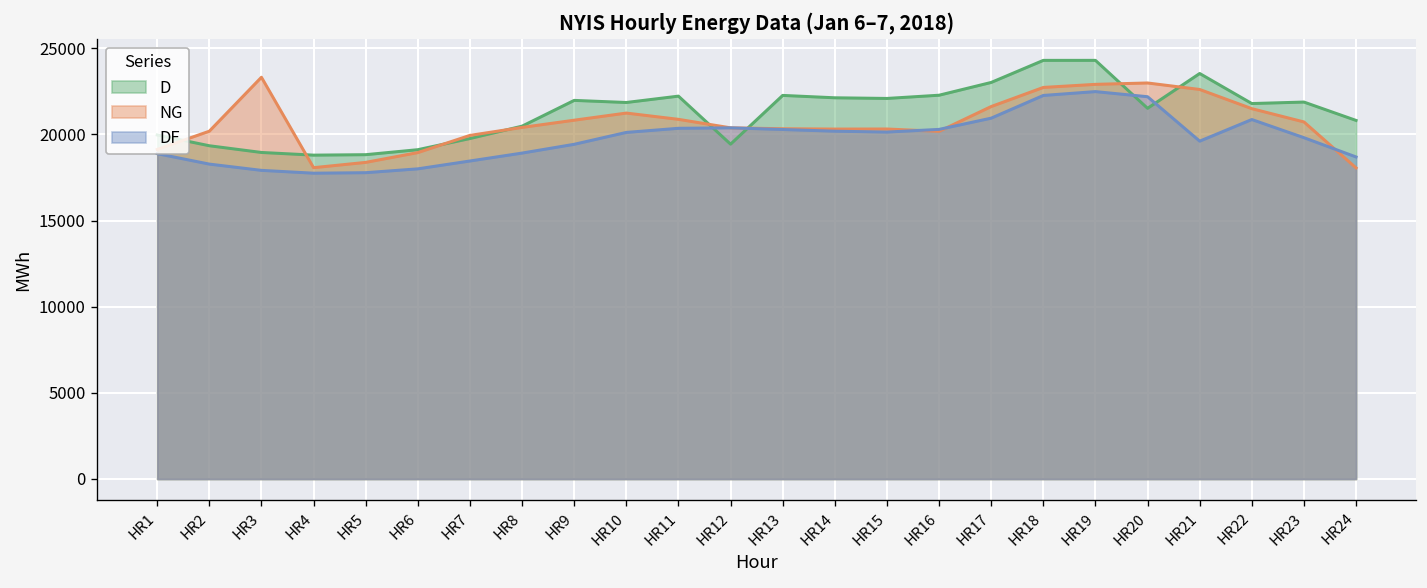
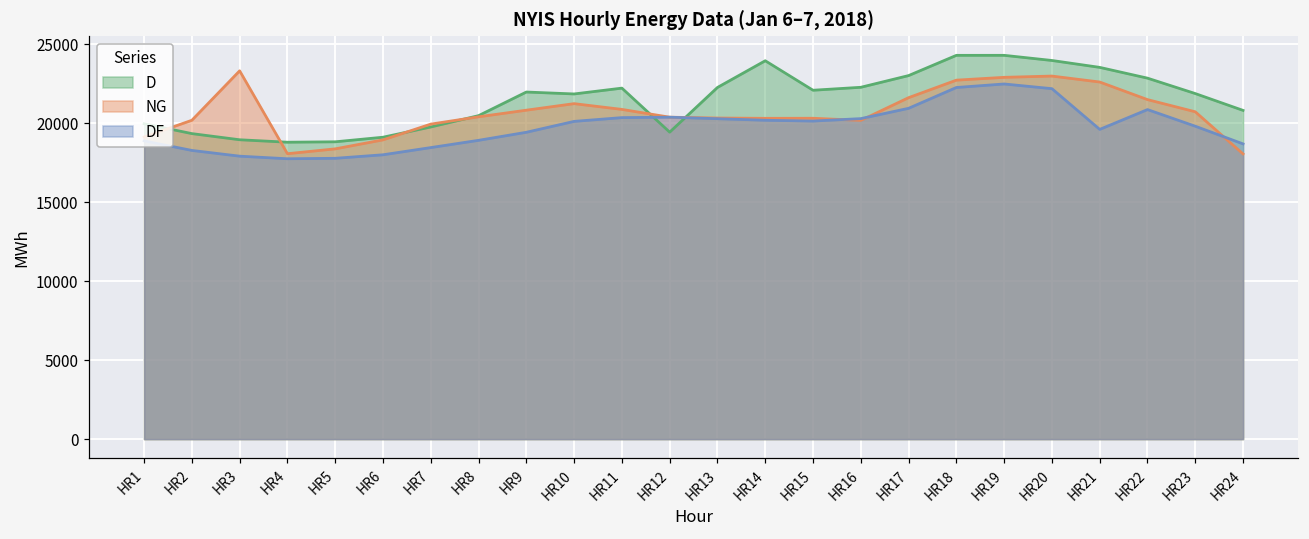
  {
    "D": {
      "HR2": 19300,
      "HR3": 19000,
      "HR4": 18800,
      "HR5": 18800,
      "HR7": 19800,
      "HR9": 22000,
      "HR10": 21900,
      "HR11": 22200,
      "HR12": 19400,
      "HR13": 22300,
-     "HR14": 22100,
+     "HR14": 24000,
      "HR15": 22100,
      "HR16": 22300,
      "HR17": 23000,
      "HR18": 24300,
      "HR19": 24300,
-     "HR20": 21500,
+     "HR20": 24000,
      "HR21": 23500,
-     "HR22": 21800,
+     "HR22": 22900,
      "HR23": 21900,
      "HR24": 20800
    },
    "NG": {
      "HR2": 20200,
      "HR3": 23300,
      "HR4": 18100,
      "HR5": 18400,
      "HR7": 19900,
      "HR9": 20800,
      "HR10": 21200,
      "HR11": 20900,
      "HR15": 20300,
      "HR17": 21600,
      "HR18": 22700,
      "HR19": 22900,
      "HR20": 23000,
      "HR21": 22600,
      "HR22": 21500,
      "HR23": 20700,
      "HR24": 18100
    },
    "DF": {
      "HR1": 18900,
      "HR2": 18300,
      "HR3": 17900,
      "HR4": 17800,
      "HR5": 17800,
      "HR6": 18000,
      "HR7": 18500,
      "HR8": 18900,
      "HR9": 19400,
      "HR10": 20100,
      "HR11": 20400,
      "HR15": 20100,
      "HR17": 20900,
      "HR18": 22300,
      "HR19": 22500,
      "HR20": 22200,
      "HR21": 19600,
      "HR22": 20900,
      "HR23": 19800,
      "HR24": 18700
    }
  }
